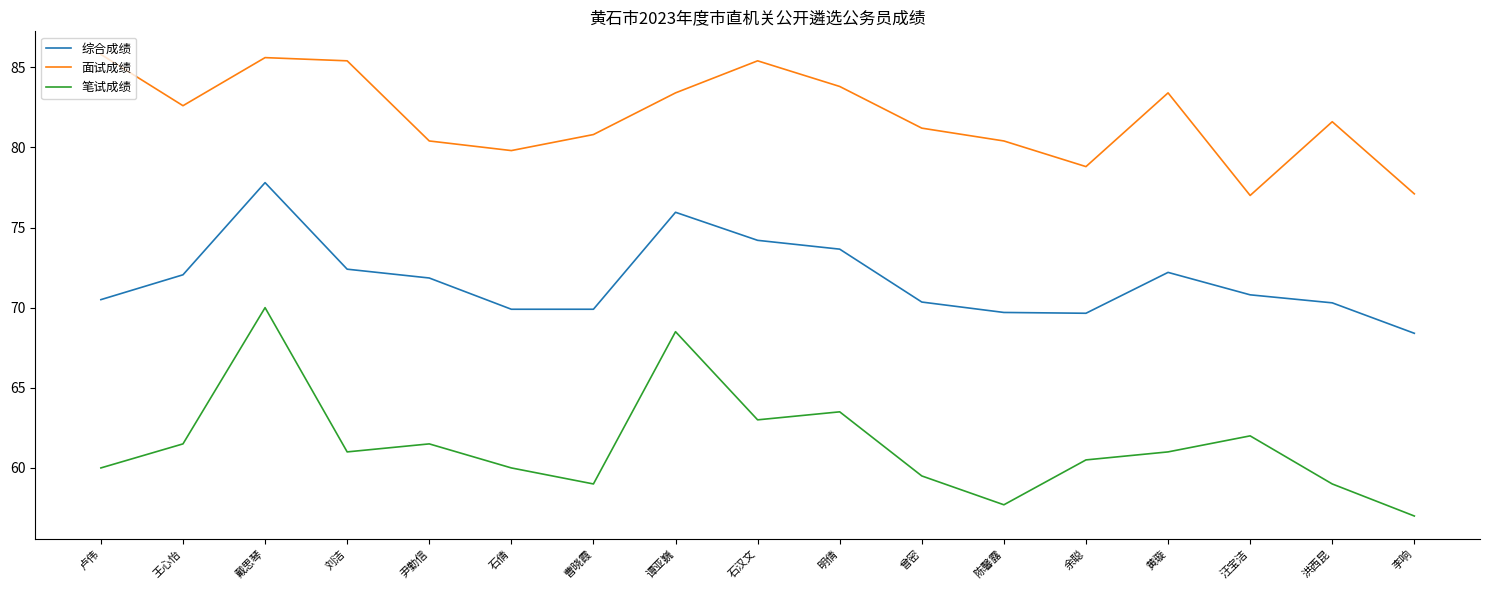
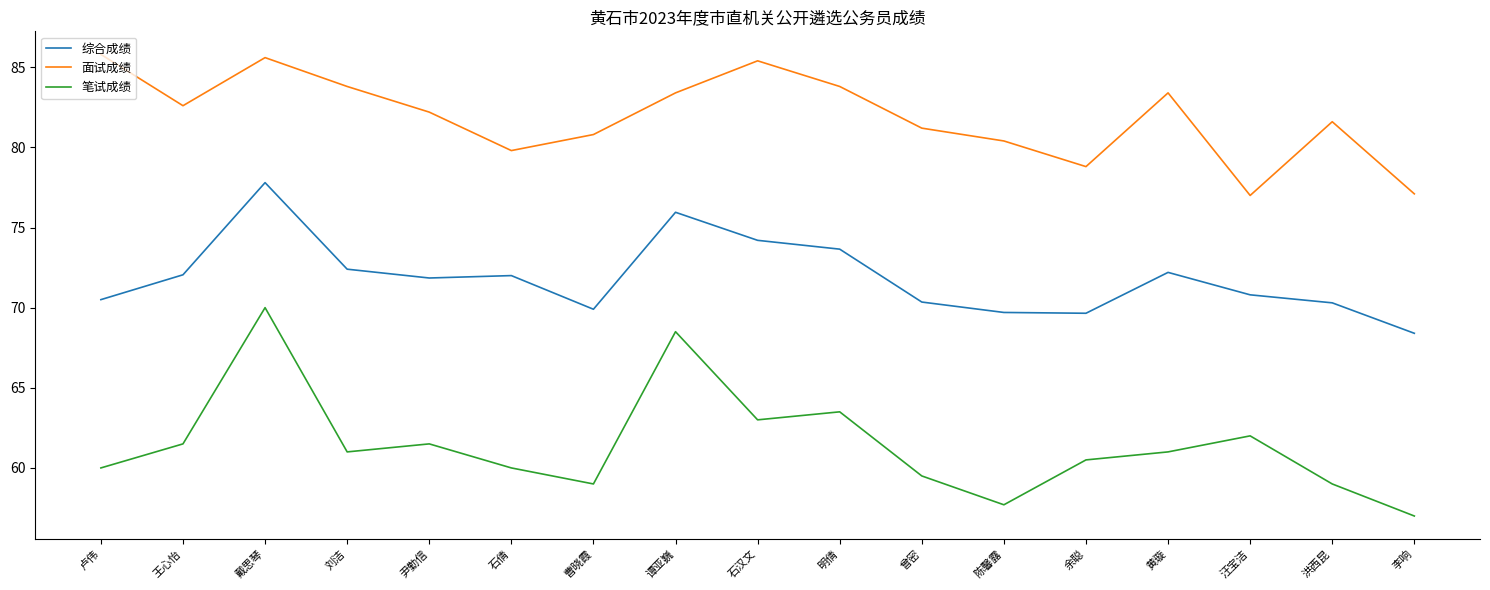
  {
    "综合成绩": {
      "卢伟": 70.5,
      "王心怡": 72.1,
      "戴思琴": 77.8,
      "刘洁": 72.4,
      "尹勤信": 71.9,
-     "石倩": 69.9,
+     "石倩": 72.0,
      "曹晓霞": 69.9,
      "谭亚巍": 76.0,
      "石汉文": 74.2,
      "明倩": 73.7,
      "曾密": 70.4,
      "陈馨露": 69.7,
      "余聪": 69.7,
      "黄璇": 72.2,
      "汪宝洁": 70.8,
      "洪西昆": 70.3,
      "李响": 68.4
    },
    "面试成绩": {
      "王心怡": 82.6,
      "戴思琴": 85.6,
-     "刘洁": 85.4,
-     "尹勤信": 80.4,
+     "刘洁": 83.8,
+     "尹勤信": 82.2,
      "石倩": 79.8,
      "曹晓霞": 80.8,
      "谭亚巍": 83.4,
      "石汉文": 85.4,
      "明倩": 83.8,
      "曾密": 81.2,
      "陈馨露": 80.4,
      "余聪": 78.8,
      "黄璇": 83.4,
      "汪宝洁": 77.0,
      "洪西昆": 81.6,
      "李响": 77.1
    },
    "笔试成绩": {
      "卢伟": 60.0,
      "王心怡": 61.5,
      "戴思琴": 70.0,
      "刘洁": 61.0,
      "尹勤信": 61.5,
      "石倩": 60.0,
      "曹晓霞": 59.0,
      "谭亚巍": 68.5,
      "石汉文": 63.0,
      "明倩": 63.5,
      "曾密": 59.5,
      "陈馨露": 57.7,
      "余聪": 60.5,
      "黄璇": 61.0,
      "汪宝洁": 62.0,
      "洪西昆": 59.0,
      "李响": 57.0
    }
  }
